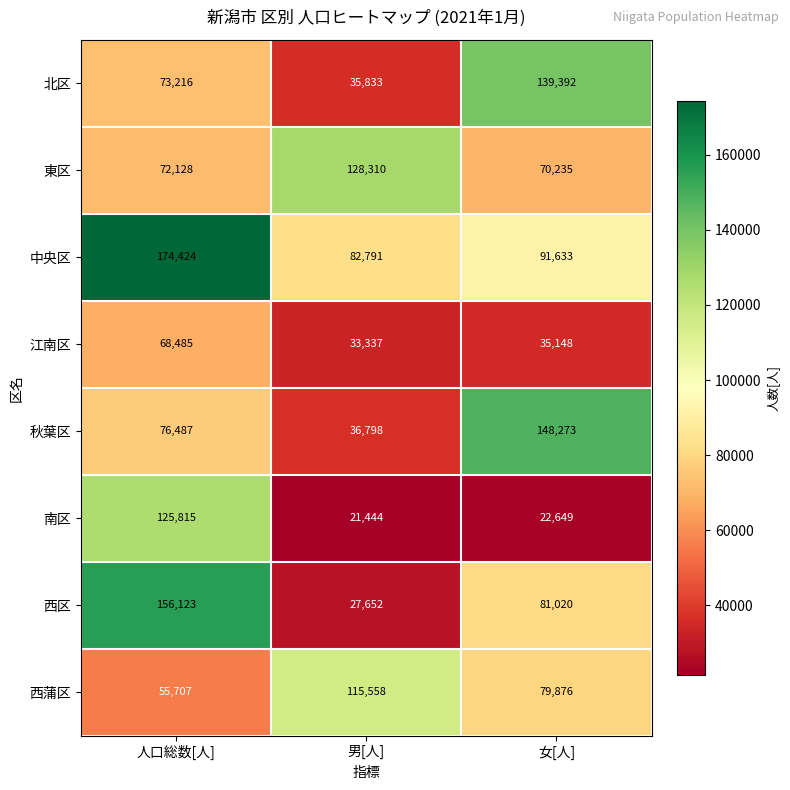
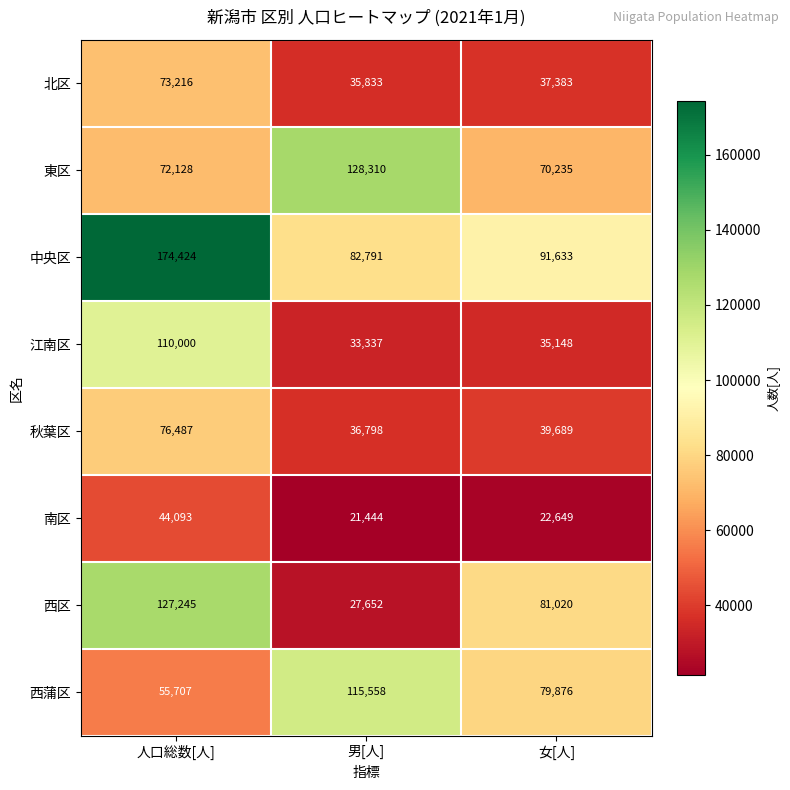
  {
    "北区": {
      "人口総数[人]": "73,216",
      "男[人]": "35,833",
-     "女[人]": "139,392"
+     "女[人]": "37,383"
    },
    "東区": {
      "人口総数[人]": "72,128",
      "男[人]": "128,310",
      "女[人]": "70,235"
    },
    "中央区": {
      "人口総数[人]": "174,424",
      "男[人]": "82,791",
      "女[人]": "91,633"
    },
    "江南区": {
-     "人口総数[人]": "68,485",
+     "人口総数[人]": "110,000",
      "男[人]": "33,337",
      "女[人]": "35,148"
    },
    "秋葉区": {
      "人口総数[人]": "76,487",
      "男[人]": "36,798",
-     "女[人]": "148,273"
+     "女[人]": "39,689"
    },
    "南区": {
-     "人口総数[人]": "125,815",
+     "人口総数[人]": "44,093",
      "男[人]": "21,444",
      "女[人]": "22,649"
    },
    "西区": {
-     "人口総数[人]": "156,123",
+     "人口総数[人]": "127,245",
      "男[人]": "27,652",
      "女[人]": "81,020"
    },
    "西蒲区": {
      "人口総数[人]": "55,707",
      "男[人]": "115,558",
      "女[人]": "79,876"
    }
  }
